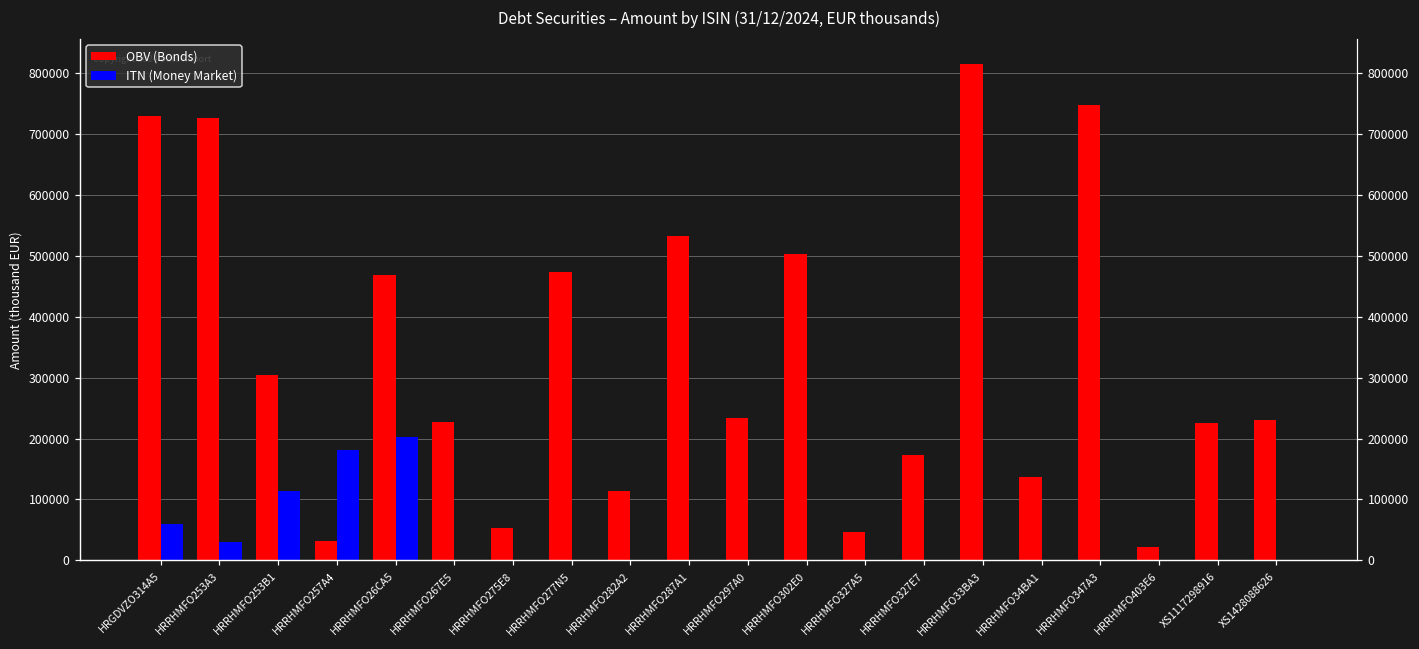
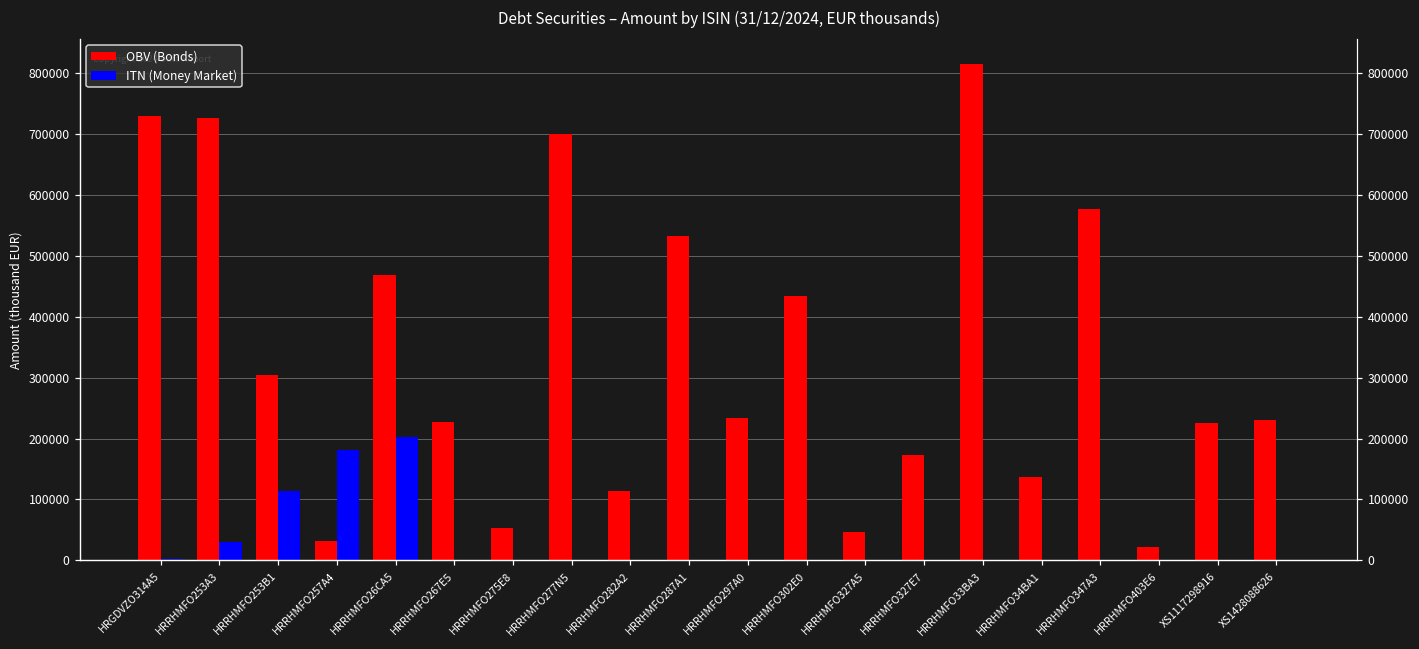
  {
    "OBV (Bonds)": {
      "HRGDVZO314A5": 730000,
      "HRRHMFO253A3": 730000,
      "HRRHMFO253B1": 300000,
      "HRRHMFO257A4": 30000,
      "HRRHMFO26CA5": 470000,
      "HRRHMFO267E5": 230000,
      "HRRHMFO275E8": 50000,
-     "HRRHMFO277N5": 470000,
+     "HRRHMFO277N5": 700000,
      "HRRHMFO282A2": 110000,
      "HRRHMFO287A1": 530000,
      "HRRHMFO297A0": 230000,
-     "HRRHMFO302E0": 500000,
+     "HRRHMFO302E0": 430000,
      "HRRHMFO327A5": 50000,
      "HRRHMFO327E7": 170000,
      "HRRHMFO33BA3": 820000,
      "HRRHMFO34BA1": 140000,
-     "HRRHMFO347A3": 750000,
+     "HRRHMFO347A3": 580000,
      "HRRHMFO403E6": 20000,
      "XS1117298916": 230000,
      "XS1428088626": 230000
    },
    "ITN (Money Market)": {
-     "HRGDVZO314A5": 60000,
+     "HRGDVZO314A5": 0,
      "HRRHMFO253A3": 30000,
      "HRRHMFO253B1": 110000,
      "HRRHMFO257A4": 180000,
      "HRRHMFO26CA5": 200000,
      "HRRHMFO267E5": 0,
      "HRRHMFO275E8": 0,
      "HRRHMFO277N5": 0,
      "HRRHMFO282A2": 0,
      "HRRHMFO287A1": 0,
      "HRRHMFO297A0": 0,
      "HRRHMFO302E0": 0,
      "HRRHMFO327A5": 0,
      "HRRHMFO327E7": 0,
      "HRRHMFO33BA3": 0,
      "HRRHMFO34BA1": 0,
      "HRRHMFO347A3": 0,
      "HRRHMFO403E6": 0,
      "XS1117298916": 0,
      "XS1428088626": 0
    }
  }
